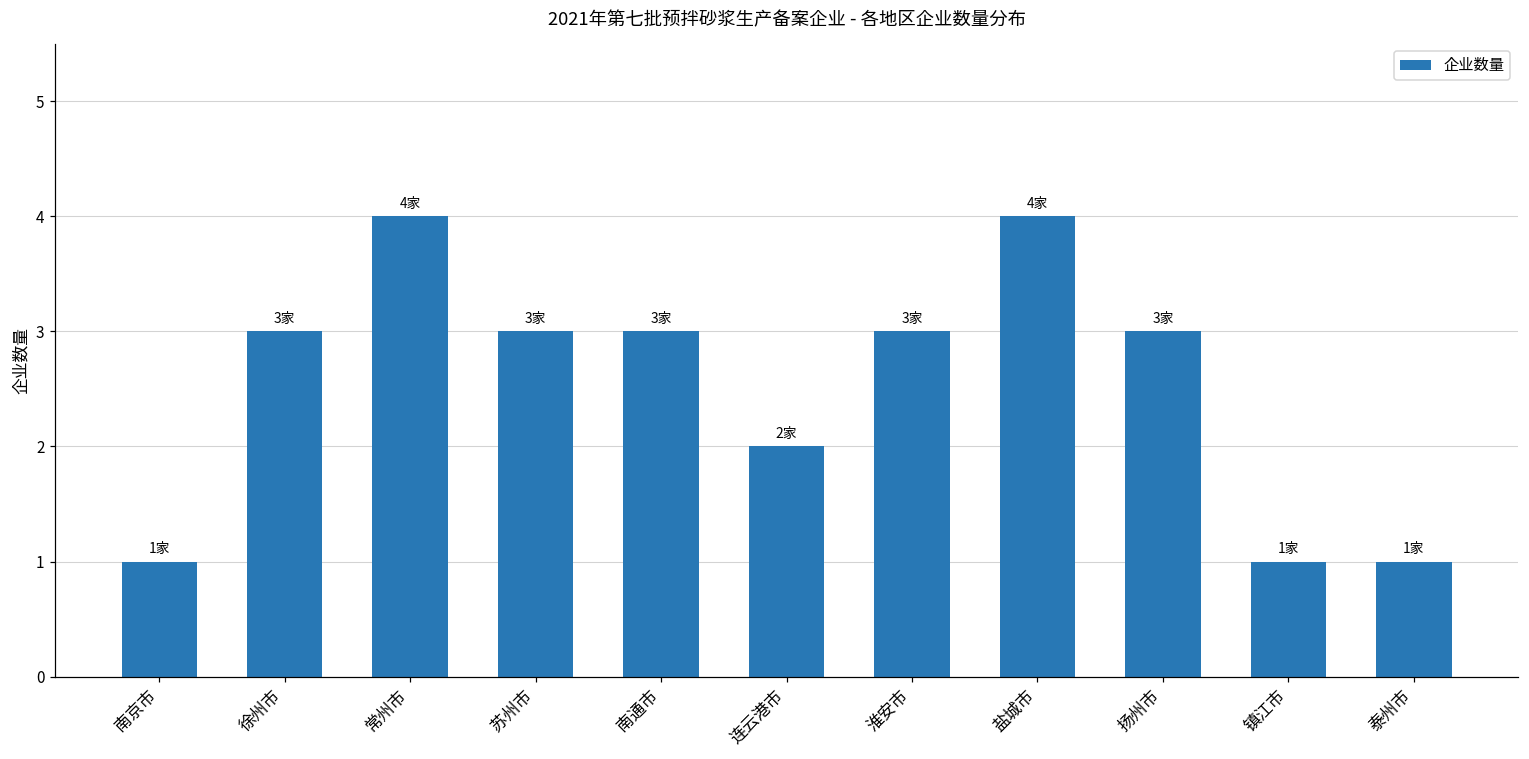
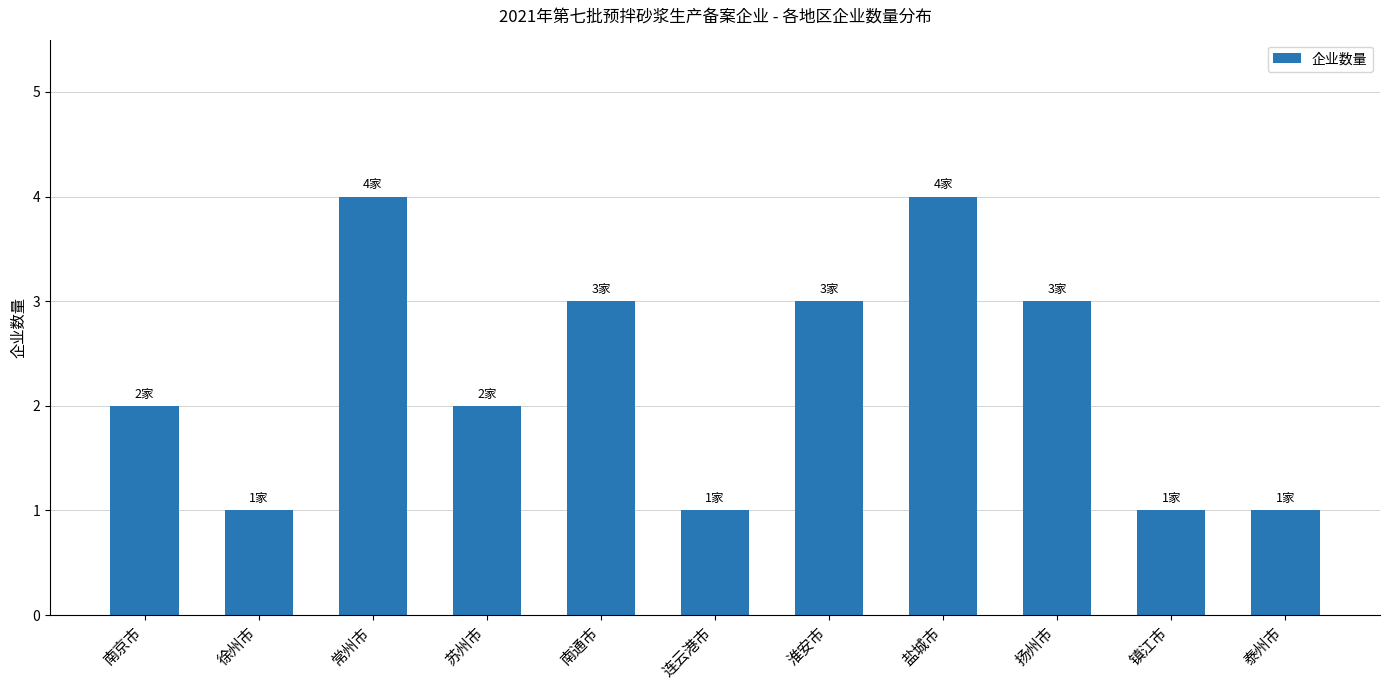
  {
-   "南京市": "1家",
-   "徐州市": "3家",
+   "南京市": "2家",
+   "徐州市": "1家",
    "常州市": "4家",
-   "苏州市": "3家",
+   "苏州市": "2家",
    "南通市": "3家",
-   "连云港市": "2家",
+   "连云港市": "1家",
    "淮安市": "3家",
    "盐城市": "4家",
    "扬州市": "3家",
    "镇江市": "1家",
    "泰州市": "1家"
  }
